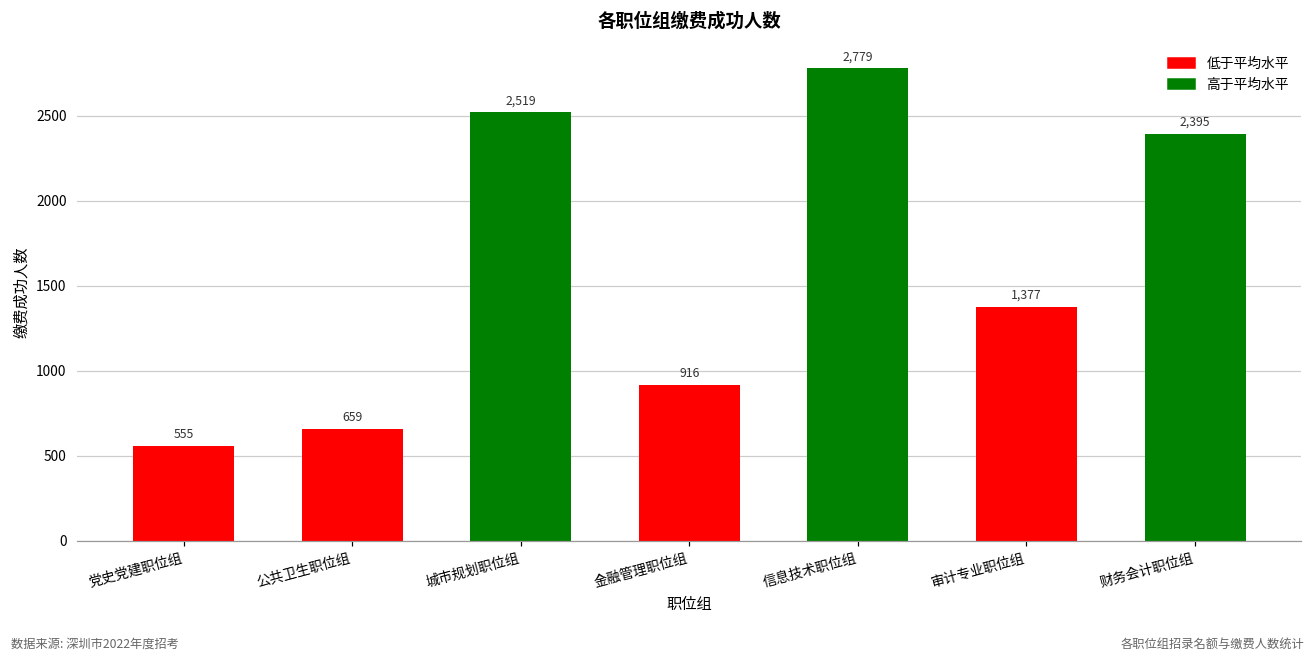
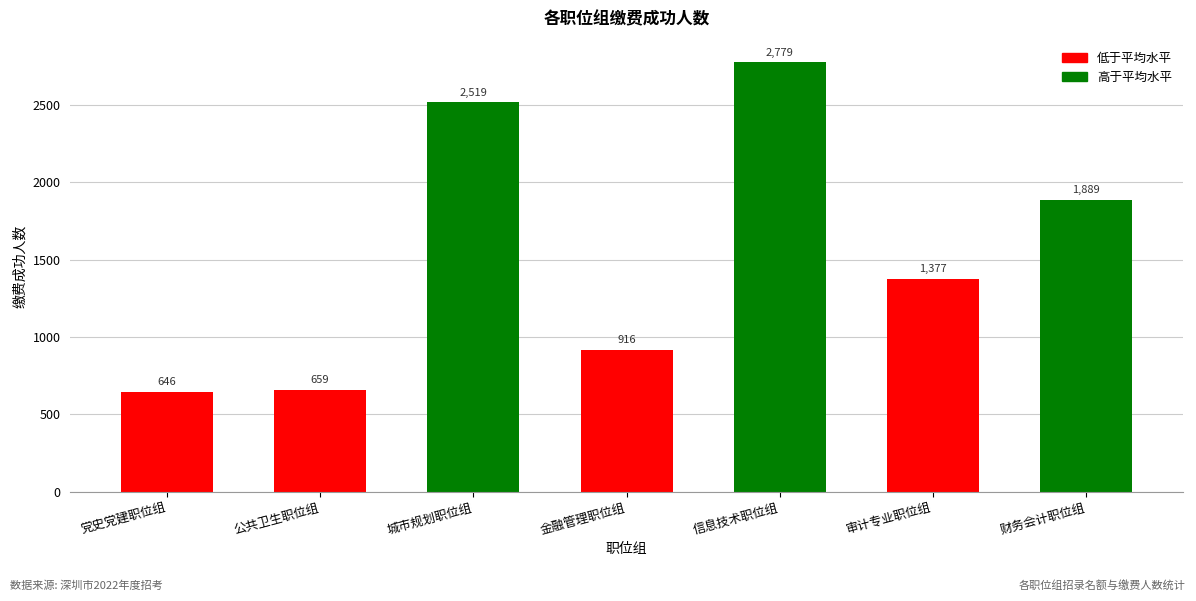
  {
-   "党史党建职位组": "555",
+   "党史党建职位组": "646",
    "公共卫生职位组": "659",
    "城市规划职位组": "2,519",
    "金融管理职位组": "916",
    "信息技术职位组": "2,779",
    "审计专业职位组": "1,377",
-   "财务会计职位组": "2,395"
+   "财务会计职位组": "1,889"
  }
